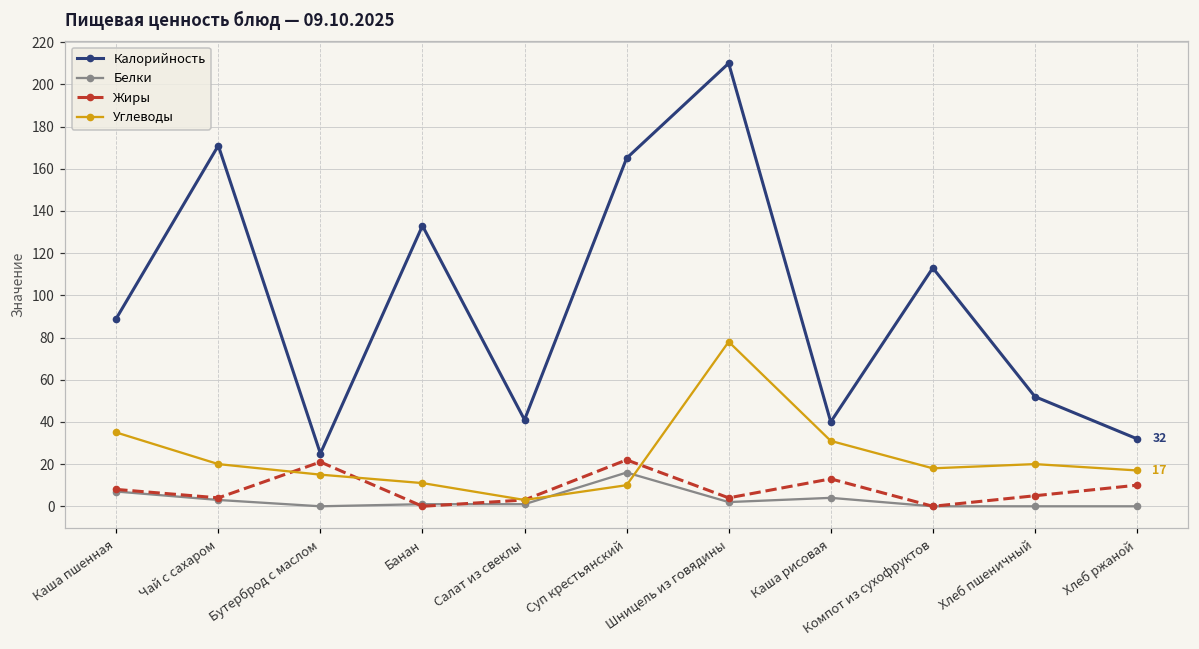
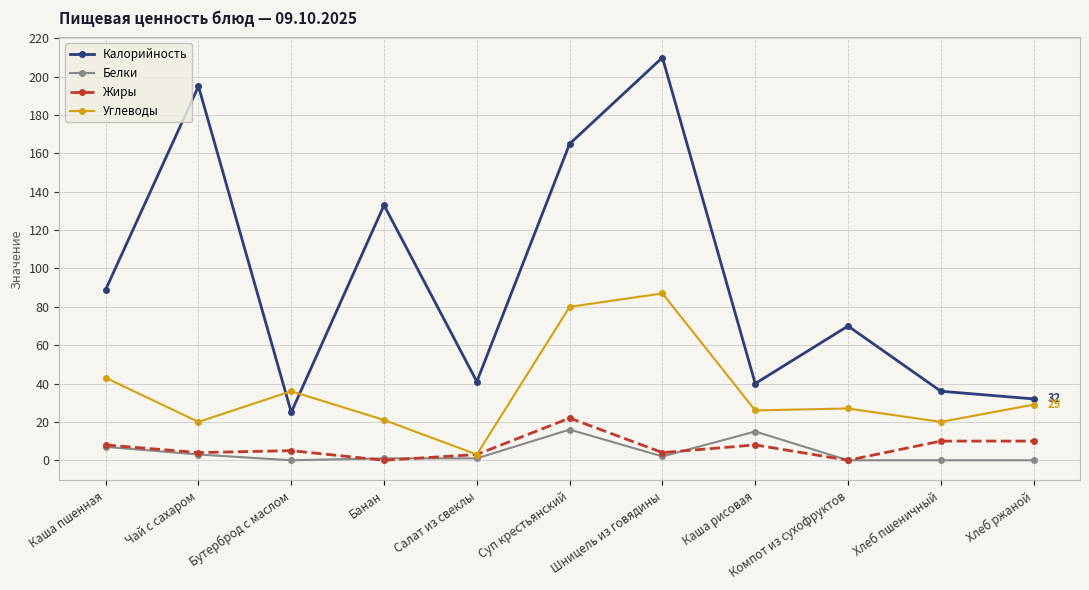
  {
    "Калорийность": {
      "Каша пшенная": 89,
-     "Чай с сахаром": 171,
+     "Чай с сахаром": 195,
      "Бутерброд с маслом": 25,
      "Банан": 133,
      "Салат из свеклы": 41,
      "Суп крестьянский": 165,
      "Шницель из говядины": 210,
      "Каша рисовая": 40,
-     "Компот из сухофруктов": 113,
-     "Хлеб пшеничный": 52
+     "Компот из сухофруктов": 70,
+     "Хлеб пшеничный": 36
    },
    "Белки": {
      "Бутерброд с маслом": 0,
      "Салат из свеклы": 1,
      "Суп крестьянский": 16,
      "Шницель из говядины": 2,
-     "Каша рисовая": 4,
+     "Каша рисовая": 15,
      "Хлеб пшеничный": 0,
      "Хлеб ржаной": 0
    },
    "Жиры": {
-     "Бутерброд с маслом": 21,
+     "Бутерброд с маслом": 5,
      "Суп крестьянский": 22,
      "Шницель из говядины": 4,
-     "Каша рисовая": 13,
-     "Хлеб пшеничный": 5,
+     "Каша рисовая": 8,
+     "Хлеб пшеничный": 10,
      "Хлеб ржаной": 10
    },
    "Углеводы": {
-     "Каша пшенная": 35,
-     "Бутерброд с маслом": 15,
-     "Банан": 11,
-     "Суп крестьянский": 10,
-     "Шницель из говядины": 78,
-     "Каша рисовая": 31,
-     "Компот из сухофруктов": 18,
-     "Хлеб ржаной": 17
+     "Каша пшенная": 43,
+     "Бутерброд с маслом": 36,
+     "Банан": 21,
+     "Суп крестьянский": 80,
+     "Шницель из говядины": 87,
+     "Каша рисовая": 26,
+     "Компот из сухофруктов": 27,
+     "Хлеб ржаной": 29
    }
  }
